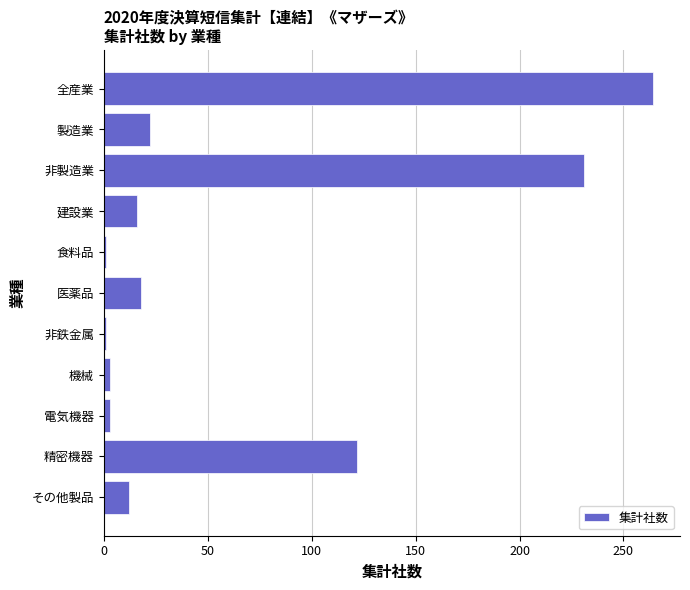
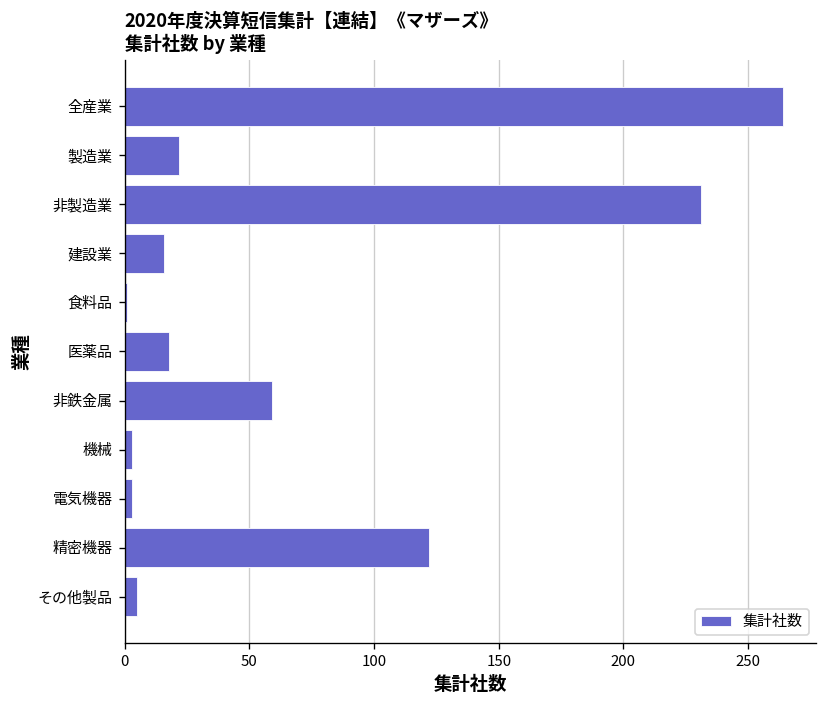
  {
    "全産業": 264,
    "製造業": 22,
    "非製造業": 231,
    "建設業": 16,
    "医薬品": 18,
-   "非鉄金属": 1,
+   "非鉄金属": 59,
    "機械": 3,
    "電気機器": 3,
    "精密機器": 122,
-   "その他製品": 12
+   "その他製品": 5
  }
